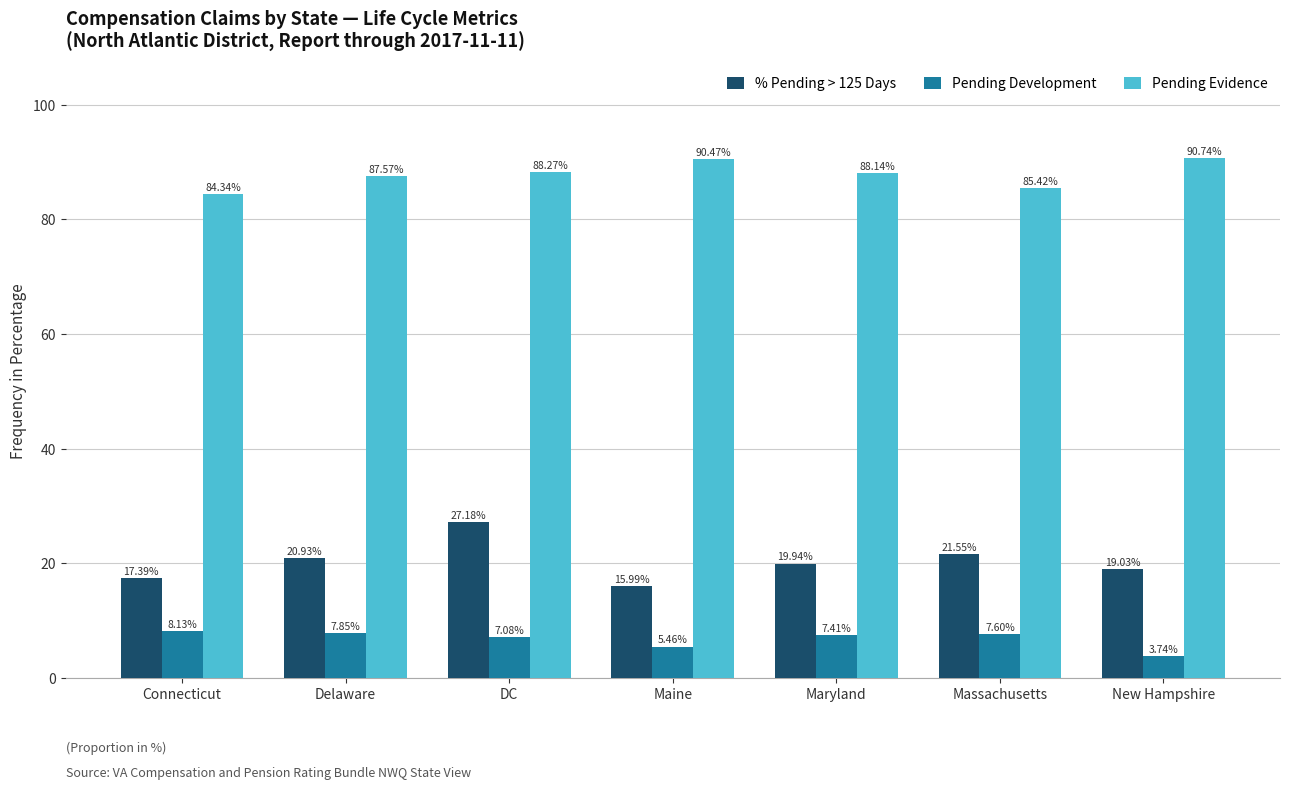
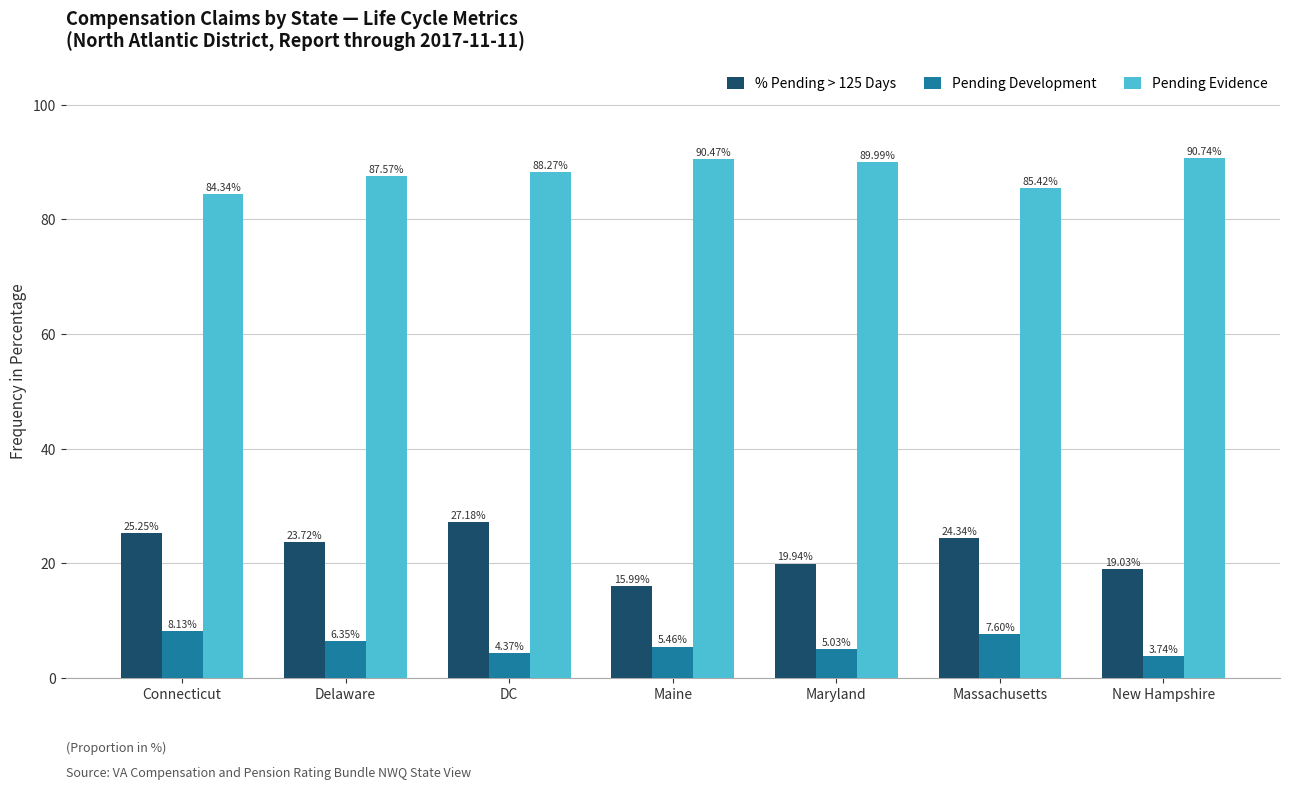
  {
    "% Pending > 125 Days": {
-     "Connecticut": "17.39%",
-     "Delaware": "20.93%",
+     "Connecticut": "25.25%",
+     "Delaware": "23.72%",
      "DC": "27.18%",
      "Maine": "15.99%",
      "Maryland": "19.94%",
-     "Massachusetts": "21.55%",
+     "Massachusetts": "24.34%",
      "New Hampshire": "19.03%"
    },
    "Pending Development": {
      "Connecticut": "8.13%",
-     "Delaware": "7.85%",
-     "DC": "7.08%",
+     "Delaware": "6.35%",
+     "DC": "4.37%",
      "Maine": "5.46%",
-     "Maryland": "7.41%",
+     "Maryland": "5.03%",
      "Massachusetts": "7.60%",
      "New Hampshire": "3.74%"
    },
    "Pending Evidence": {
      "Connecticut": "84.34%",
      "Delaware": "87.57%",
      "DC": "88.27%",
      "Maine": "90.47%",
-     "Maryland": "88.14%",
+     "Maryland": "89.99%",
      "Massachusetts": "85.42%",
      "New Hampshire": "90.74%"
    }
  }
